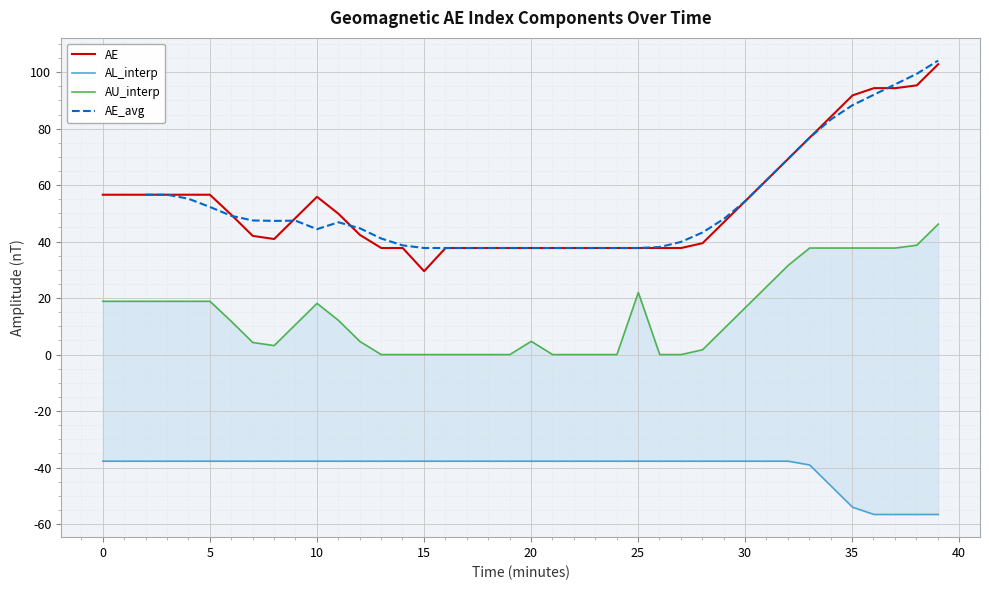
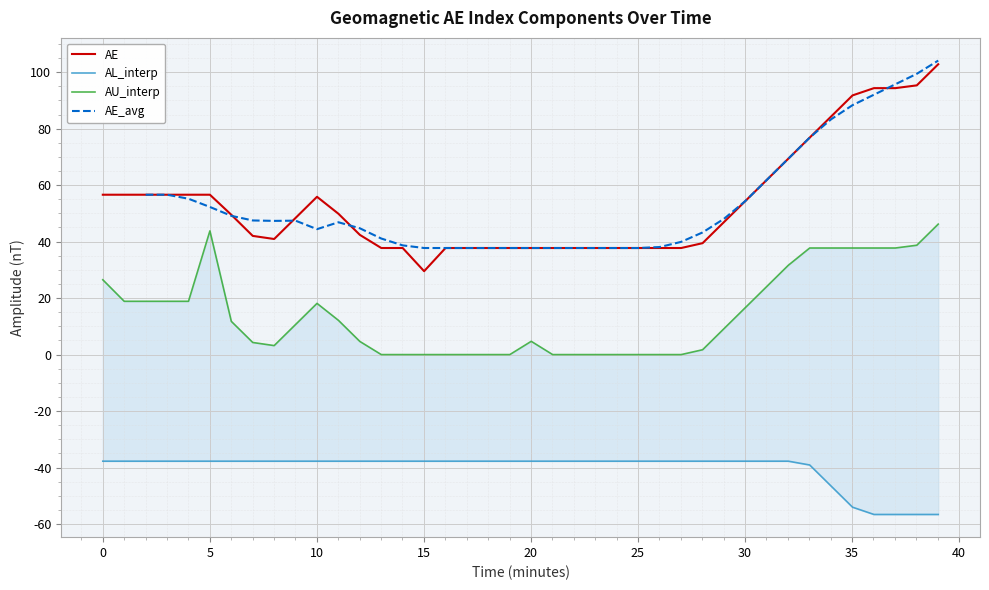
  {
    "AE": {
      "0": 57,
      "5": 57,
      "10": 56,
      "15": 30
    },
    "AL_interp": {
      "0": -38,
      "5": -38,
      "10": -38,
      "15": -38,
      "20": -38,
      "25": -38
    },
    "AU_interp": {
-     "0": 19,
-     "5": 19,
+     "0": 26,
+     "5": 44,
      "10": 18,
      "15": 0,
      "20": 5,
-     "25": 22
+     "25": 0
    },
    "AE_avg": {
      "5": 52,
      "10": 44,
      "15": 38
    }
  }
